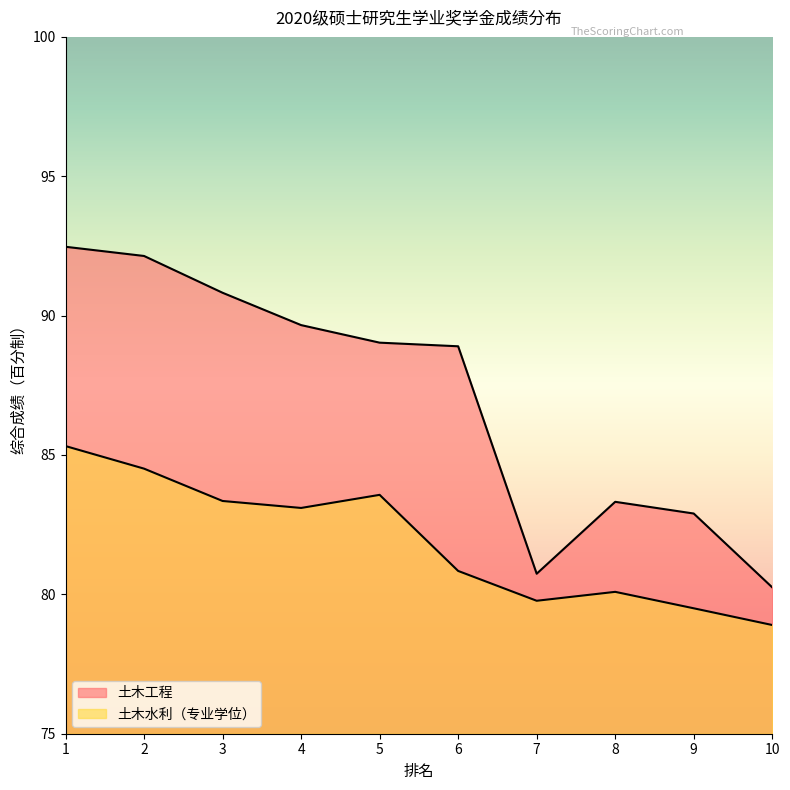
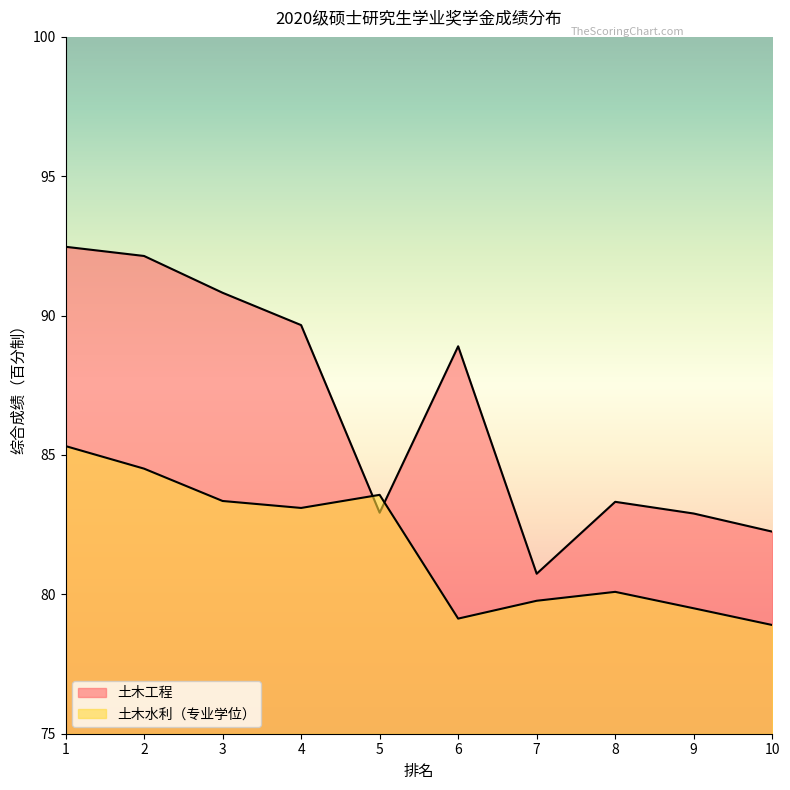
  {
    "土木工程": {
      "1": 92.5,
      "2": 92.1,
      "3": 90.8,
      "4": 89.7,
-     "5": 89.0,
+     "5": 82.9,
      "6": 88.9,
      "7": 80.7,
      "8": 83.3,
      "9": 82.9,
-     "10": 80.3
+     "10": 82.3
    },
    "土木水利（专业学位）": {
      "1": 85.3,
      "2": 84.5,
      "3": 83.4,
      "4": 83.1,
      "5": 83.6,
-     "6": 80.8,
+     "6": 79.1,
      "7": 79.8,
      "8": 80.1,
      "9": 79.5,
      "10": 78.9
    }
  }
